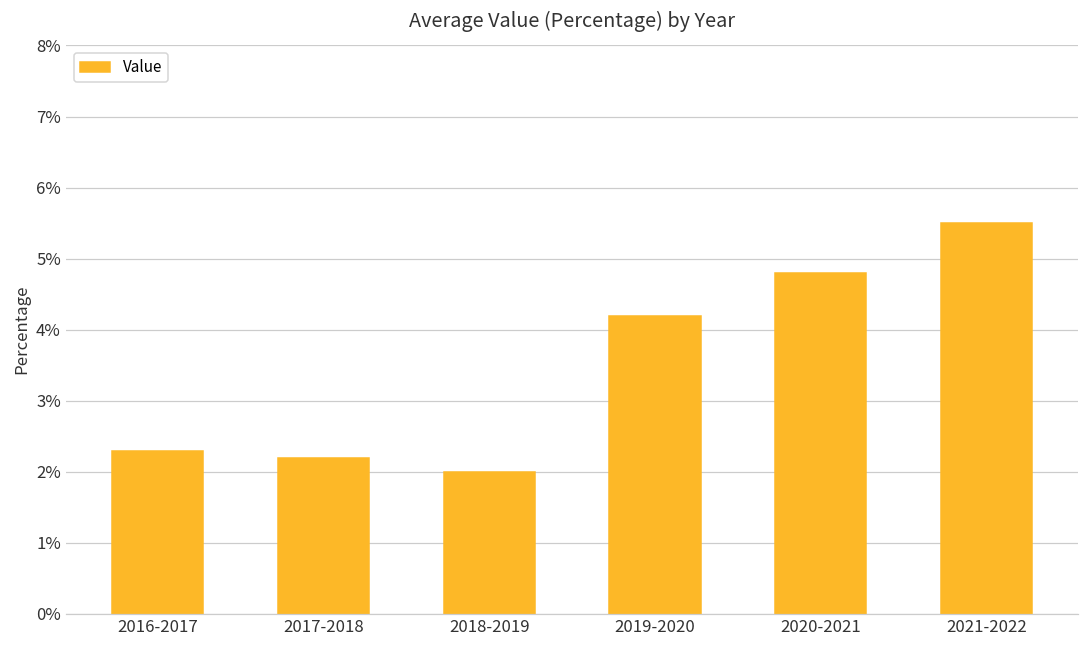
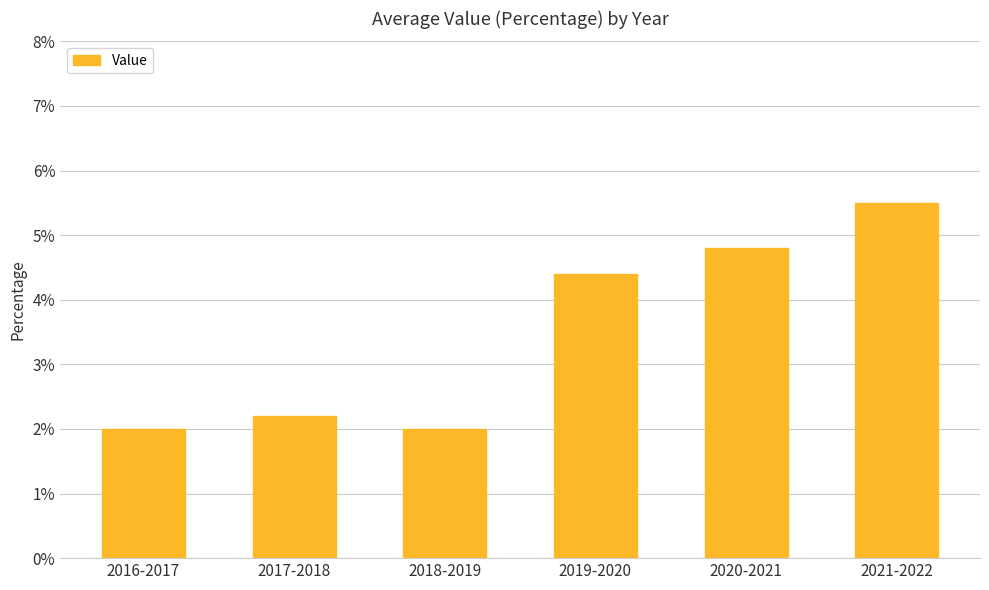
  {
-   "2016-2017": "2.3%",
+   "2016-2017": "2.0%",
    "2017-2018": "2.2%",
    "2018-2019": "2.0%",
-   "2019-2020": "4.2%",
+   "2019-2020": "4.4%",
    "2020-2021": "4.8%",
    "2021-2022": "5.5%"
  }
